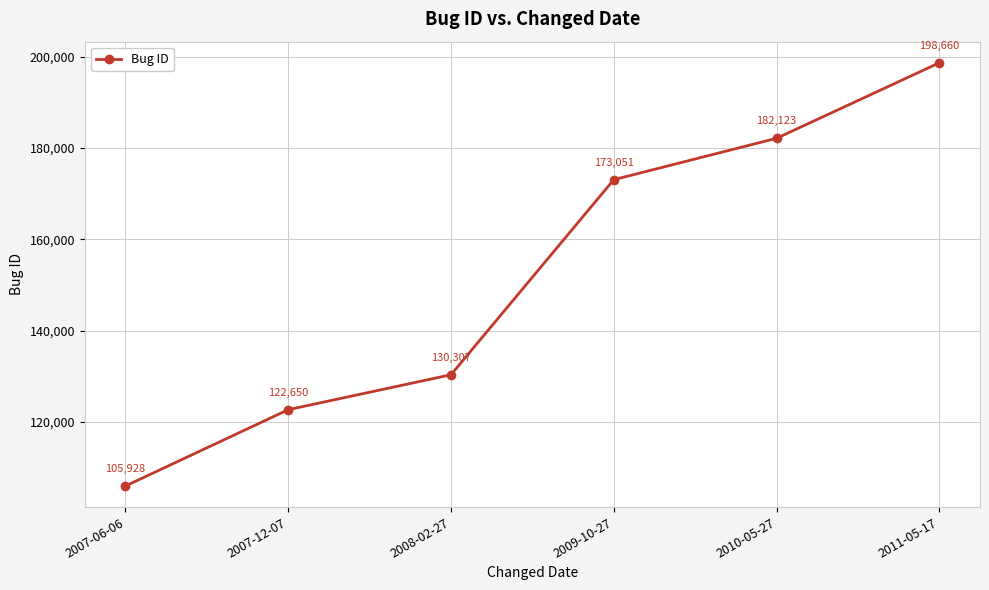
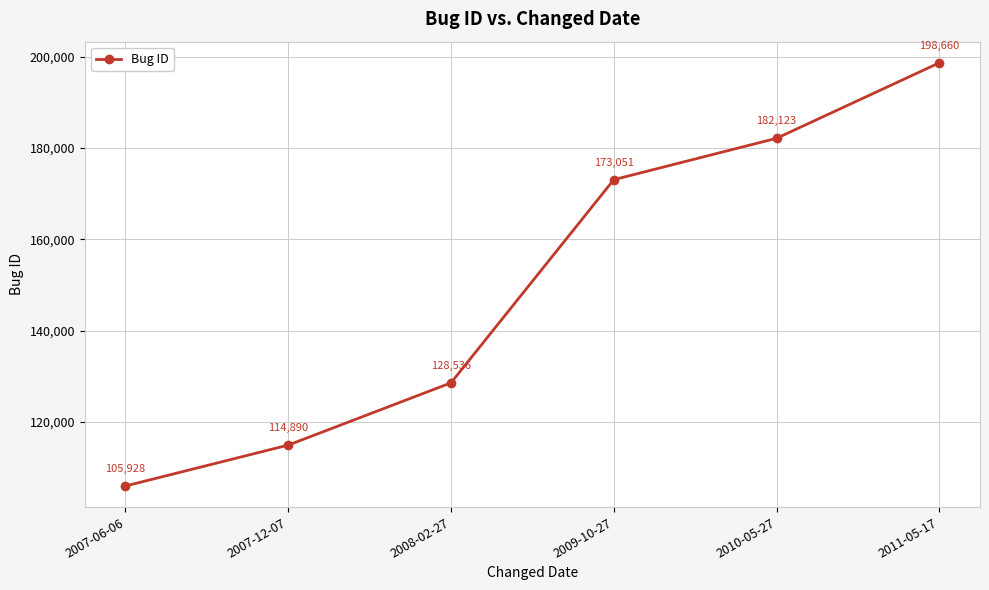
  {
    "2007-06-06": "105,928",
-   "2007-12-07": "122,650",
-   "2008-02-27": "130,307",
+   "2007-12-07": "114,890",
+   "2008-02-27": "128,536",
    "2009-10-27": "173,051",
    "2010-05-27": "182,123",
    "2011-05-17": "198,660"
  }
